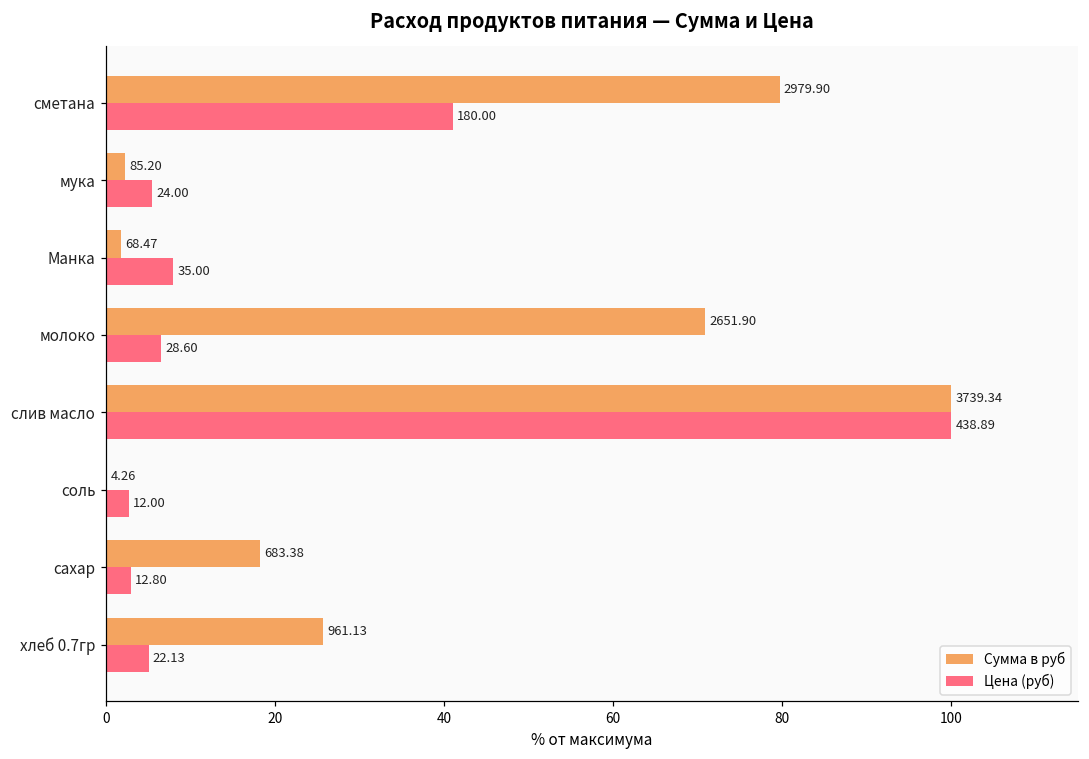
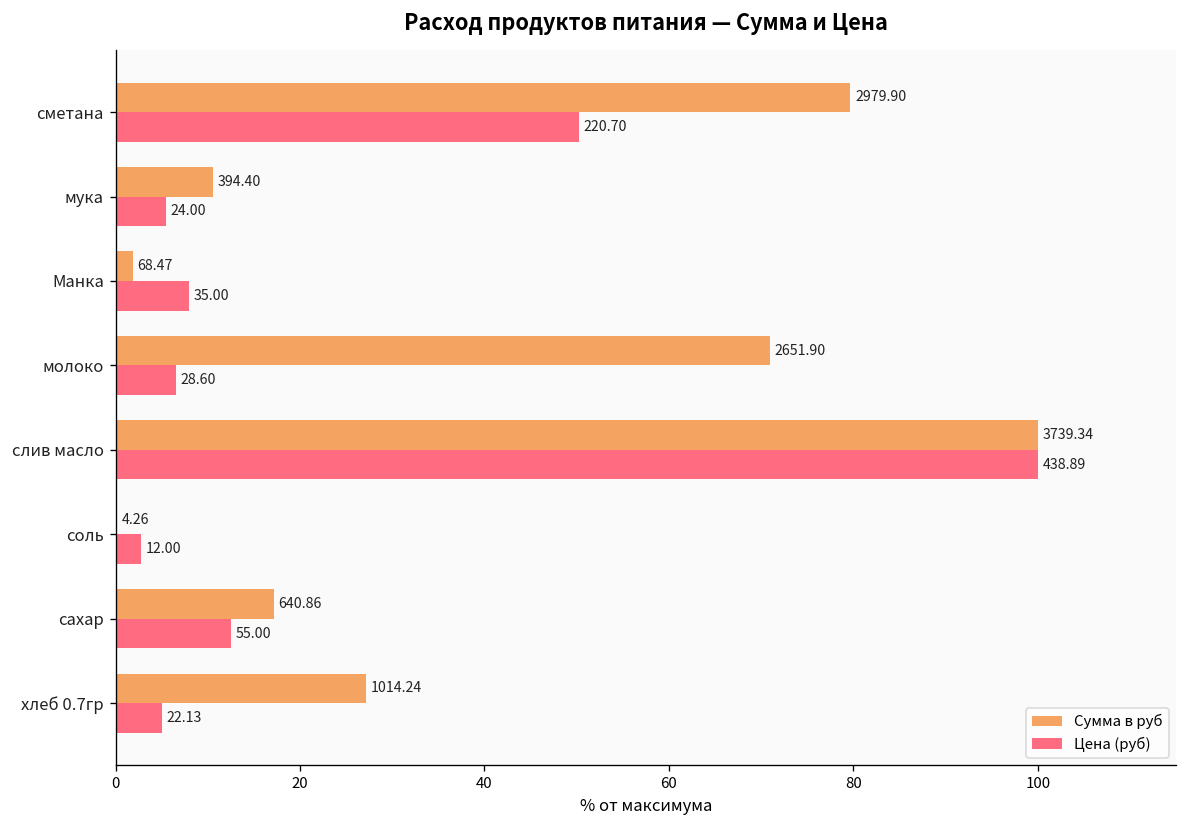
  {
    "Сумма в руб": {
-     "мука": 85.20,
-     "сахар": 683.38,
-     "хлеб 0.7гр": 961.13
+     "мука": 394.40,
+     "сахар": 640.86,
+     "хлеб 0.7гр": 1014.24
    },
    "Цена (руб)": {
-     "сметана": 180.00,
-     "сахар": 12.80
+     "сметана": 220.70,
+     "сахар": 55.00
    }
  }
